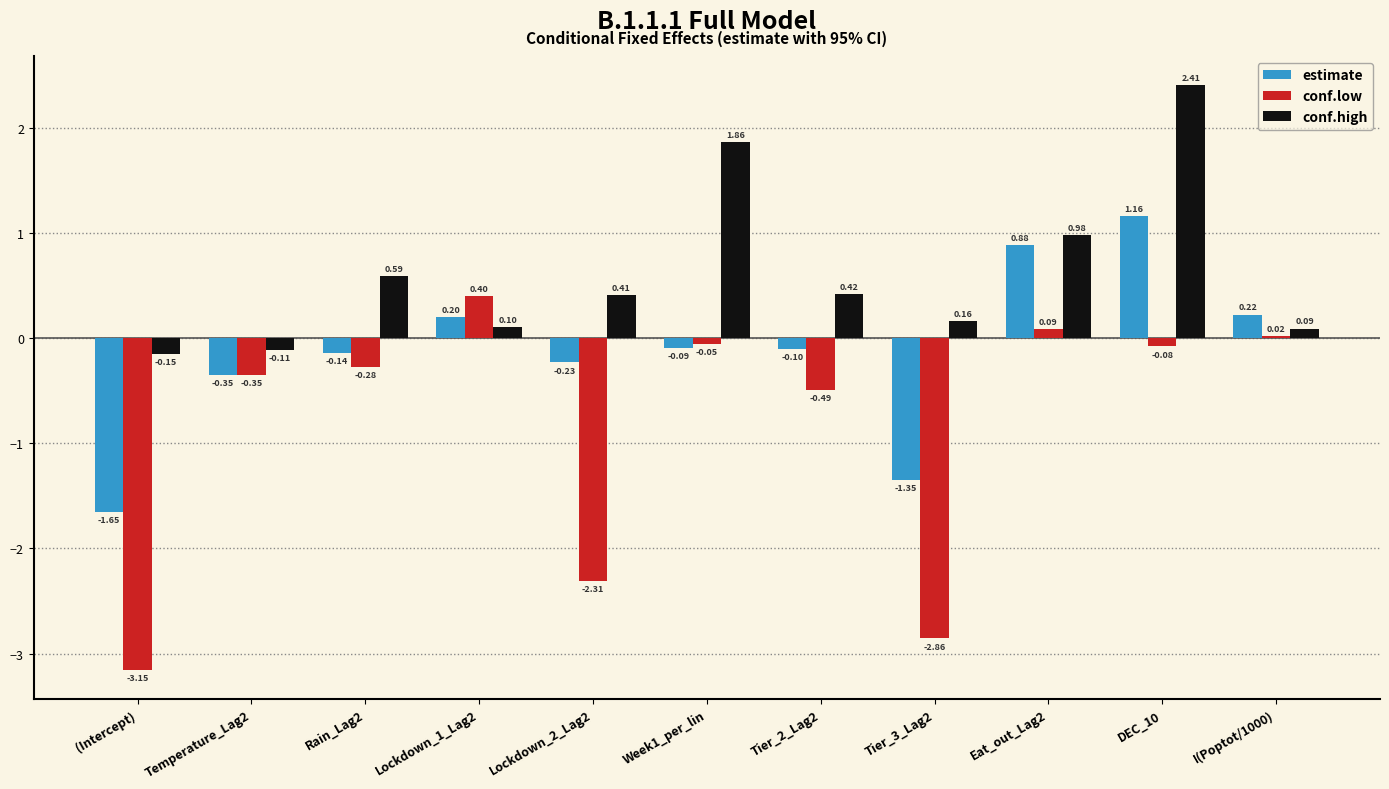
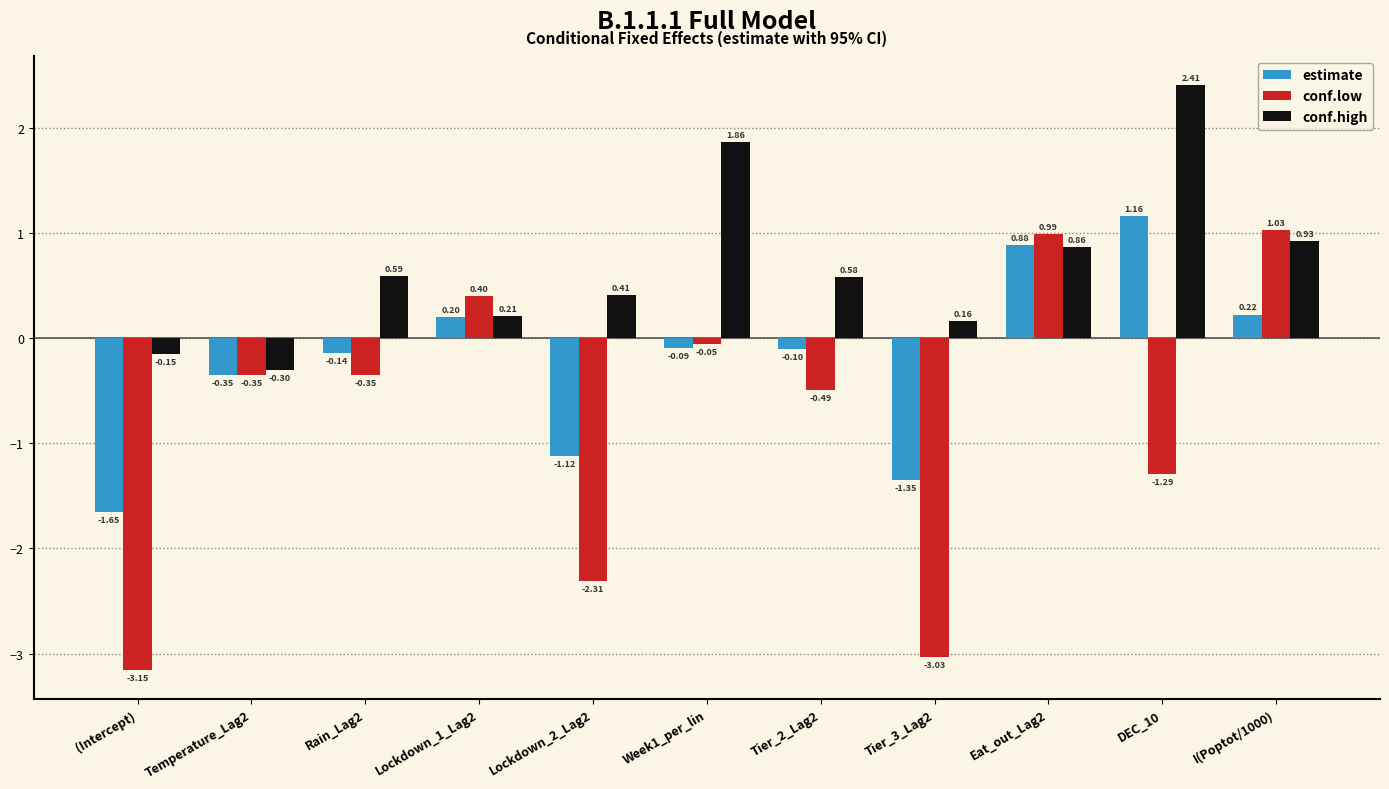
  {
    "estimate": {
      "(Intercept)": -1.65,
      "Temperature_Lag2": -0.35,
      "Rain_Lag2": -0.14,
      "Lockdown_1_Lag2": 0.20,
-     "Lockdown_2_Lag2": -0.23,
+     "Lockdown_2_Lag2": -1.12,
      "Week1_per_lin": -0.09,
      "Tier_2_Lag2": -0.10,
      "Tier_3_Lag2": -1.35,
      "Eat_out_Lag2": 0.88,
      "DEC_10": 1.16,
      "I(Poptot/1000)": 0.22
    },
    "conf.low": {
      "(Intercept)": -3.15,
      "Temperature_Lag2": -0.35,
-     "Rain_Lag2": -0.28,
+     "Rain_Lag2": -0.35,
      "Lockdown_1_Lag2": 0.40,
      "Lockdown_2_Lag2": -2.31,
      "Week1_per_lin": -0.05,
      "Tier_2_Lag2": -0.49,
-     "Tier_3_Lag2": -2.86,
-     "Eat_out_Lag2": 0.09,
-     "DEC_10": -0.08,
-     "I(Poptot/1000)": 0.02
+     "Tier_3_Lag2": -3.03,
+     "Eat_out_Lag2": 0.99,
+     "DEC_10": -1.29,
+     "I(Poptot/1000)": 1.03
    },
    "conf.high": {
      "(Intercept)": -0.15,
-     "Temperature_Lag2": -0.11,
+     "Temperature_Lag2": -0.30,
      "Rain_Lag2": 0.59,
-     "Lockdown_1_Lag2": 0.10,
+     "Lockdown_1_Lag2": 0.21,
      "Lockdown_2_Lag2": 0.41,
      "Week1_per_lin": 1.86,
-     "Tier_2_Lag2": 0.42,
+     "Tier_2_Lag2": 0.58,
      "Tier_3_Lag2": 0.16,
-     "Eat_out_Lag2": 0.98,
+     "Eat_out_Lag2": 0.86,
      "DEC_10": 2.41,
-     "I(Poptot/1000)": 0.09
+     "I(Poptot/1000)": 0.93
    }
  }
